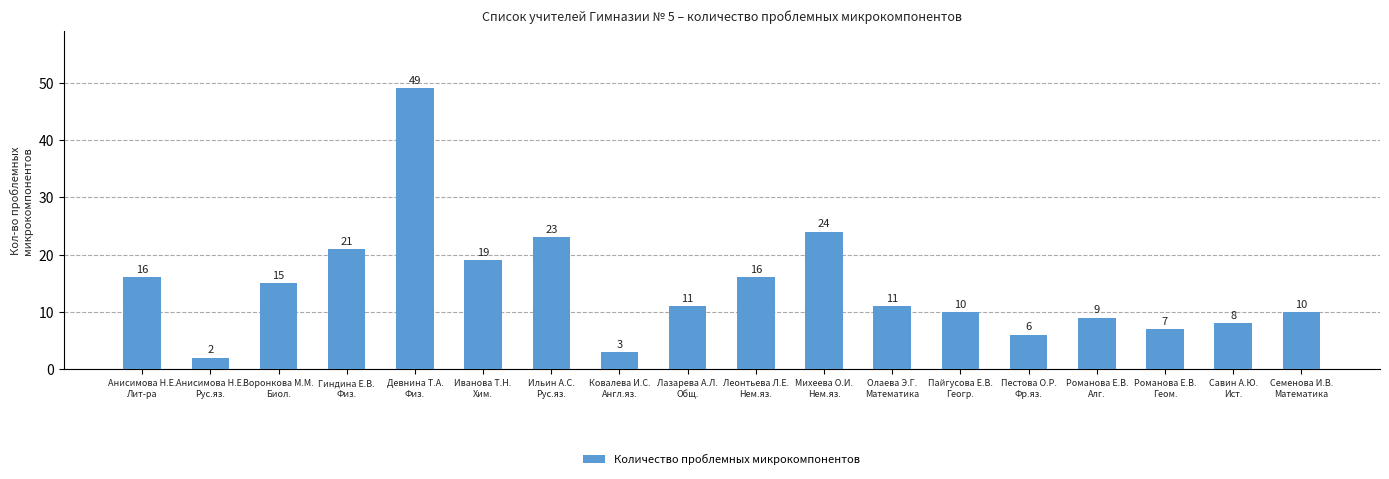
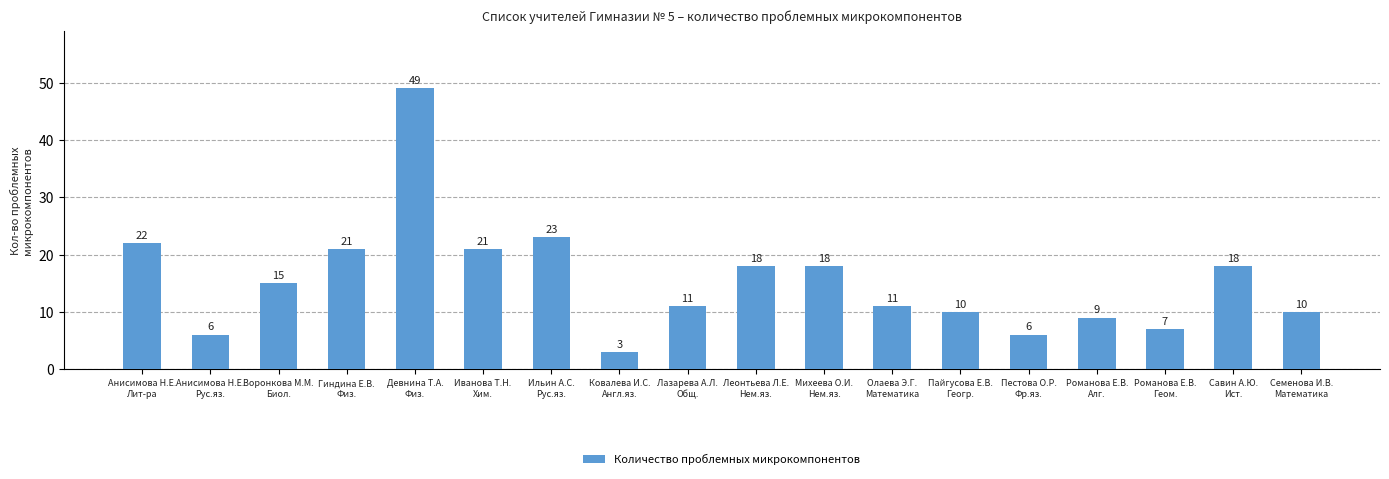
  {
-   "Анисимова Н.Е. Лит-ра": 16,
-   "Анисимова Н.Е. Рус.яз.": 2,
+   "Анисимова Н.Е. Лит-ра": 22,
+   "Анисимова Н.Е. Рус.яз.": 6,
    "Воронкова М.М. Биол.": 15,
    "Гиндина Е.В. Физ.": 21,
    "Девнина Т.А. Физ.": 49,
-   "Иванова Т.Н. Хим.": 19,
+   "Иванова Т.Н. Хим.": 21,
    "Ильин А.С. Рус.яз.": 23,
    "Ковалева И.С. Англ.яз.": 3,
    "Лазарева А.Л. Общ.": 11,
-   "Леонтьева Л.Е. Нем.яз.": 16,
-   "Михеева О.И. Нем.яз.": 24,
+   "Леонтьева Л.Е. Нем.яз.": 18,
+   "Михеева О.И. Нем.яз.": 18,
    "Олаева Э.Г. Математика": 11,
    "Пайгусова Е.В. Геогр.": 10,
    "Пестова О.Р. Фр.яз.": 6,
    "Романова Е.В. Алг.": 9,
    "Романова Е.В. Геом.": 7,
-   "Савин А.Ю. Ист.": 8,
+   "Савин А.Ю. Ист.": 18,
    "Семенова И.В. Математика": 10
  }
